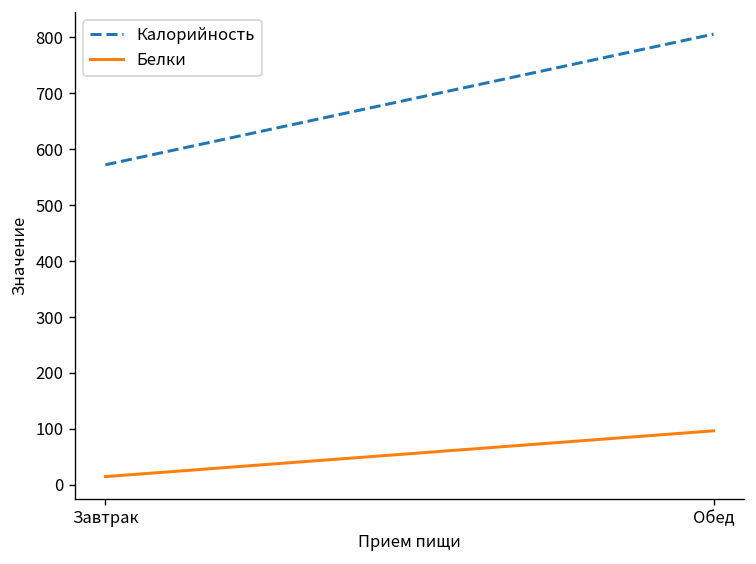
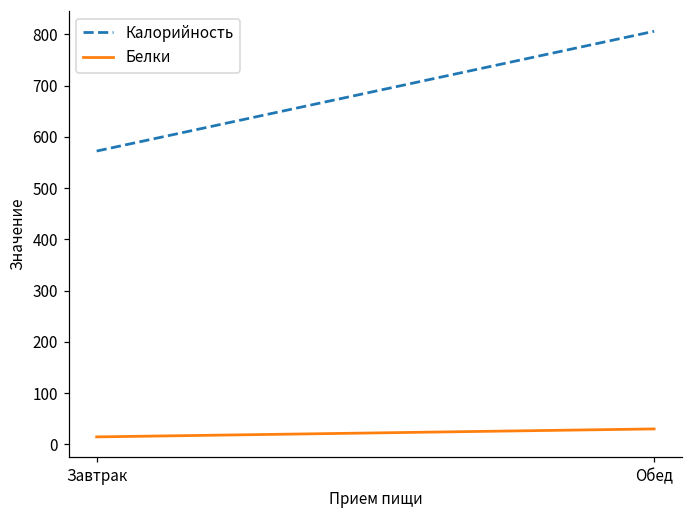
  {
    "Калорийность": {
      "Завтрак": 570,
      "Обед": 810
    },
    "Белки": {
      "Завтрак": 10,
-     "Обед": 100
+     "Обед": 30
    }
  }
